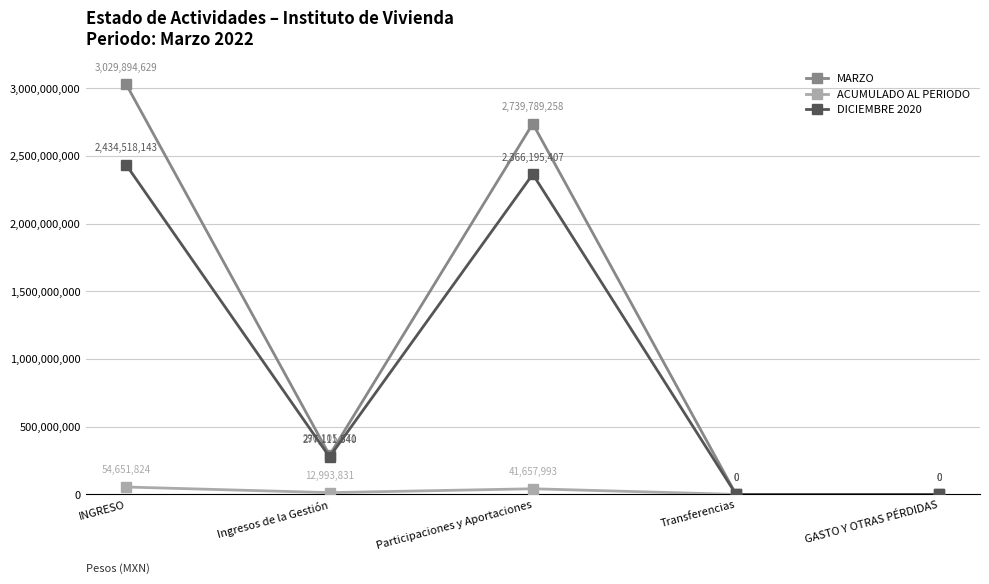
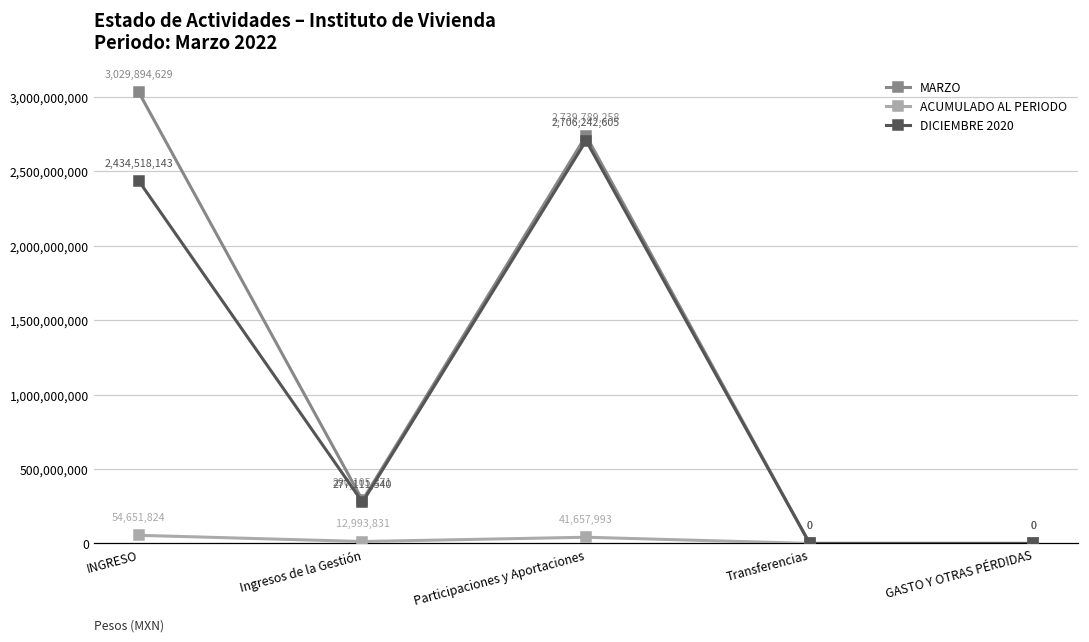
  {
    "DICIEMBRE 2020": {
      "INGRESO": "2,434,518,143",
-     "Participaciones y Aportaciones": "2,366,195,407"
+     "Participaciones y Aportaciones": "2,706,242,605"
    }
  }
